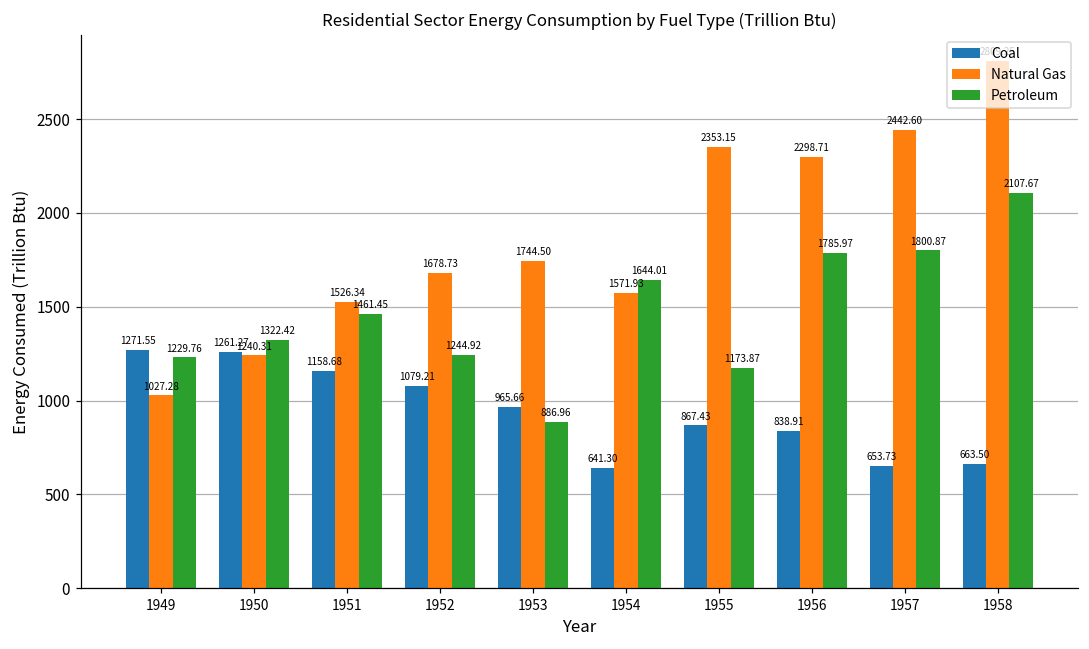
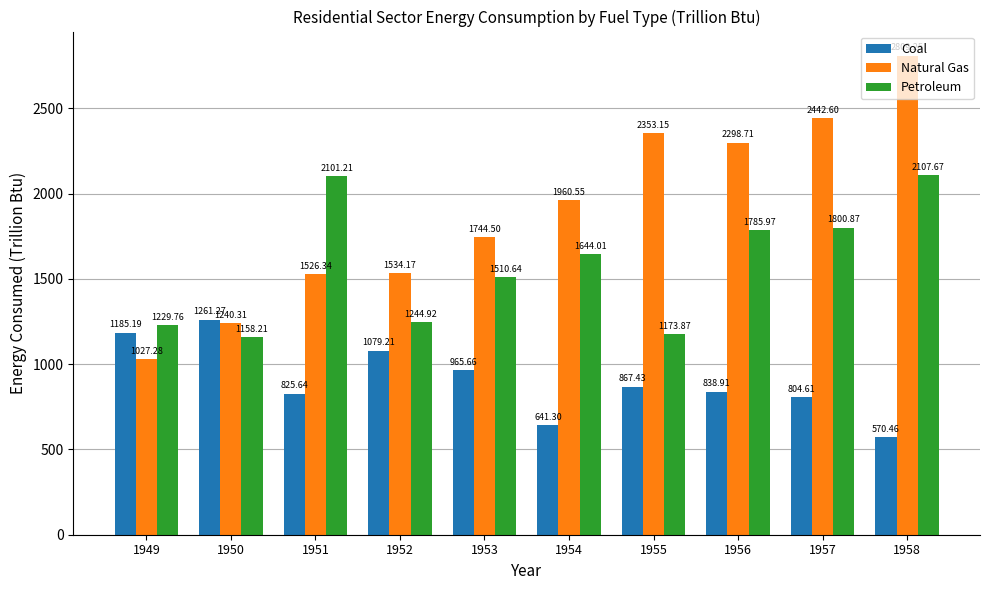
  {
    "Coal": {
-     "1949": 1271.55,
-     "1951": 1158.68,
+     "1949": 1185.19,
+     "1951": 825.64,
      "1952": 1079.21,
      "1953": 965.66,
      "1954": 641.30,
      "1955": 867.43,
      "1956": 838.91,
-     "1957": 653.73,
-     "1958": 663.50
+     "1957": 804.61,
+     "1958": 570.46
    },
    "Natural Gas": {
      "1949": 1027.28,
      "1951": 1526.34,
-     "1952": 1678.73,
+     "1952": 1534.17,
      "1953": 1744.50,
-     "1954": 1571.93,
+     "1954": 1960.55,
      "1955": 2353.15,
      "1956": 2298.71,
      "1957": 2442.60
    },
    "Petroleum": {
      "1949": 1229.76,
-     "1950": 1322.42,
-     "1951": 1461.45,
+     "1950": 1158.21,
+     "1951": 2101.21,
      "1952": 1244.92,
-     "1953": 886.96,
+     "1953": 1510.64,
      "1954": 1644.01,
      "1955": 1173.87,
      "1956": 1785.97,
      "1957": 1800.87,
      "1958": 2107.67
    }
  }
